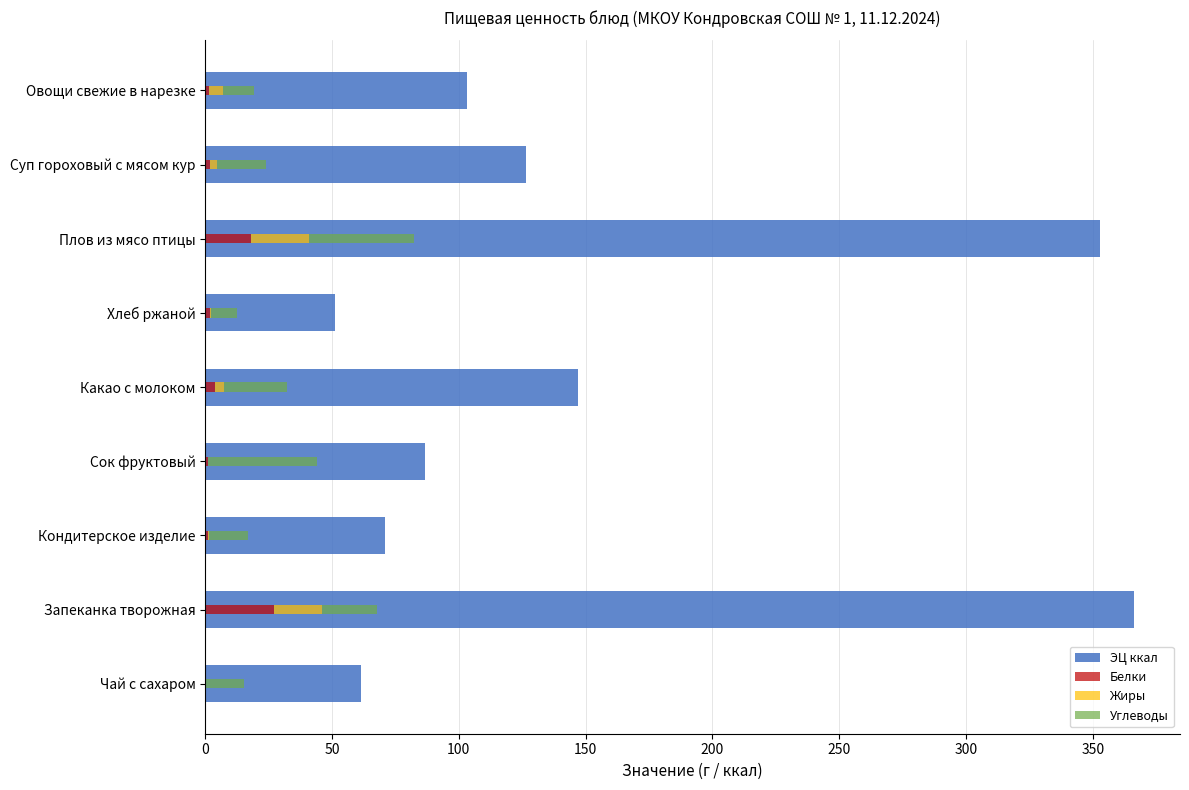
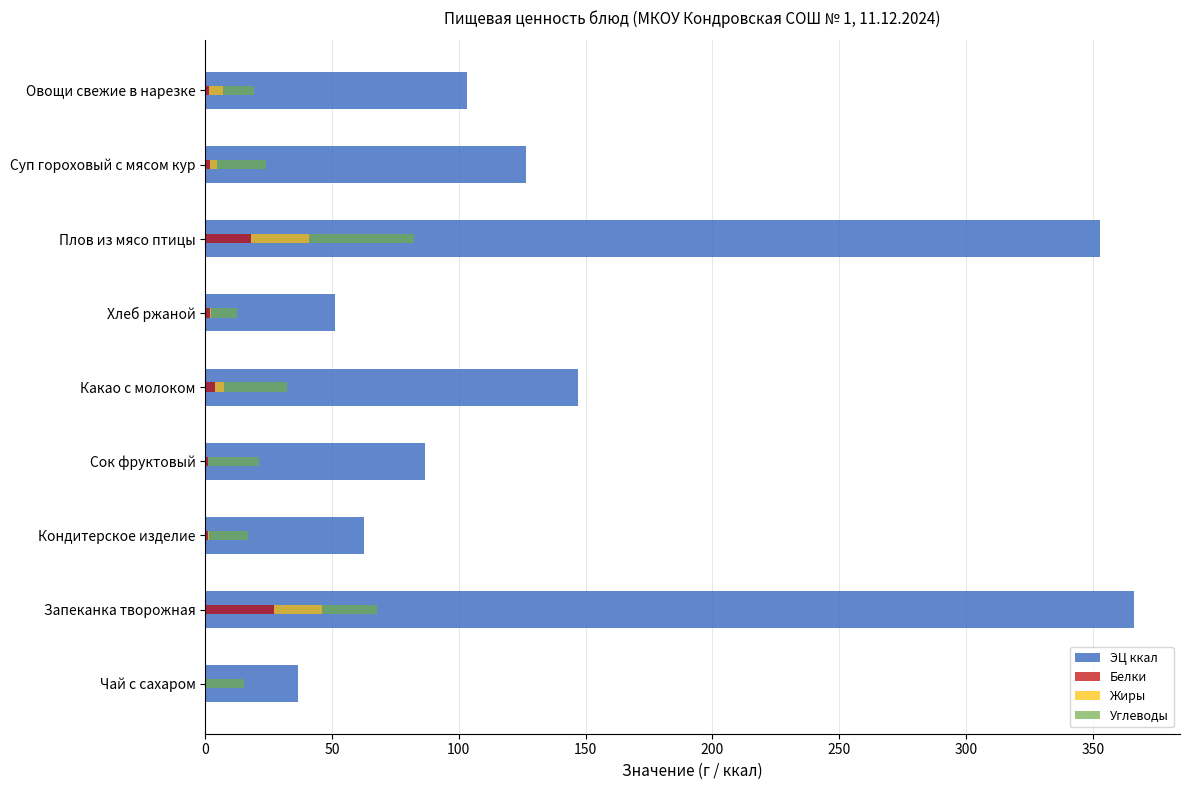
  {
    "ЭЦ ккал": {
      "Овощи свежие в нарезке": 103,
      "Суп гороховый с мясом кур": 126,
      "Плов из мясо птицы": 353,
      "Хлеб ржаной": 51,
      "Какао с молоком": 147,
      "Сок фруктовый": 87,
-     "Кондитерское изделие": 71,
+     "Кондитерское изделие": 63,
      "Запеканка творожная": 366,
-     "Чай с сахаром": 61
+     "Чай с сахаром": 37
    },
    "Углеводы": {
-     "Сок фруктовый": 43
+     "Сок фруктовый": 20
    }
  }
